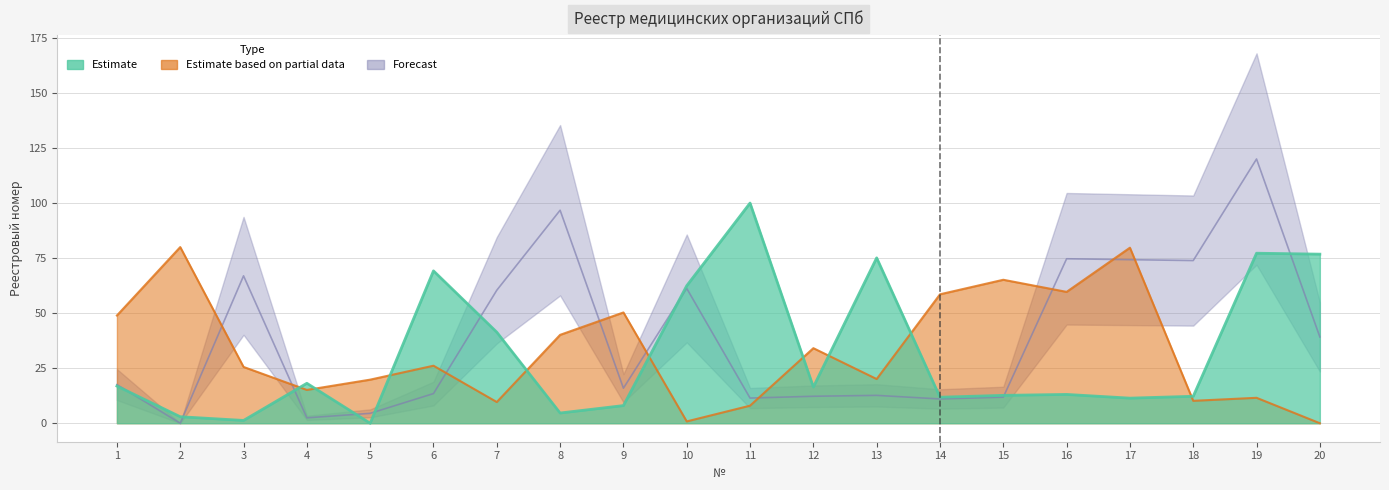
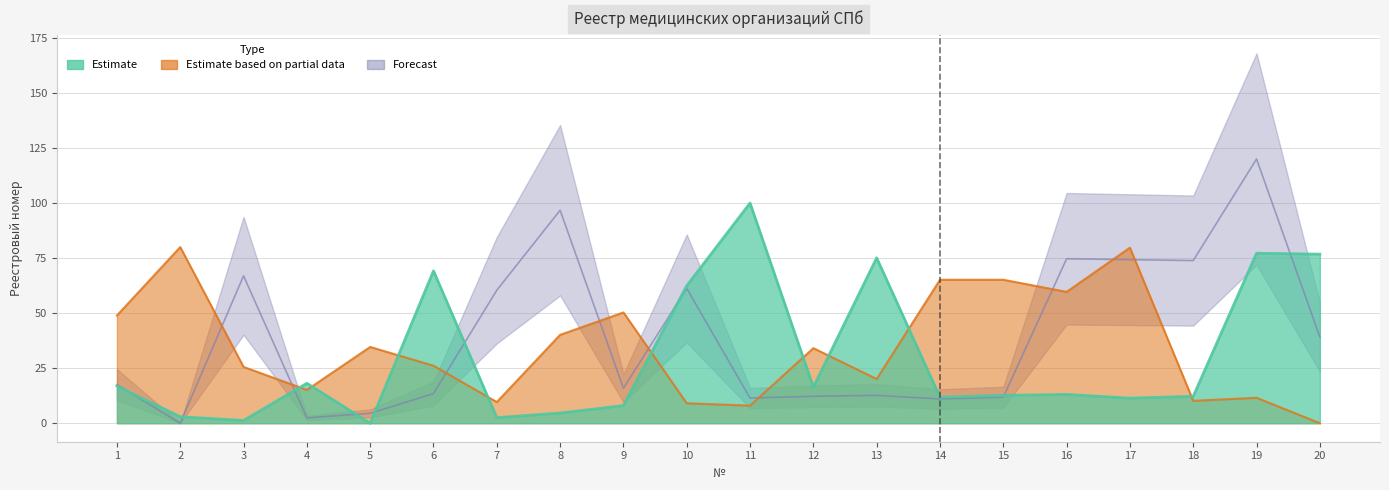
  {
    "Estimate based on partial data": {
      "1": 49,
      "2": 80,
      "3": 26,
      "4": 15,
-     "5": 20,
+     "5": 35,
      "6": 26,
      "7": 10,
      "8": 40,
      "9": 50,
-     "10": 1,
+     "10": 9,
      "11": 8,
      "12": 34,
      "13": 20,
-     "14": 59,
+     "14": 65,
      "15": 65,
      "16": 60,
      "17": 80,
      "18": 10,
      "19": 12,
      "20": 0
    },
    "Estimate": {
      "2": 3,
      "3": 1,
      "4": 18,
      "5": 0,
      "6": 69,
-     "7": 41,
+     "7": 3,
      "8": 5,
      "9": 8,
      "10": 62,
      "11": 100,
      "13": 75,
      "16": 13,
      "17": 11,
      "18": 12,
      "19": 77,
      "20": 77
    }
  }
